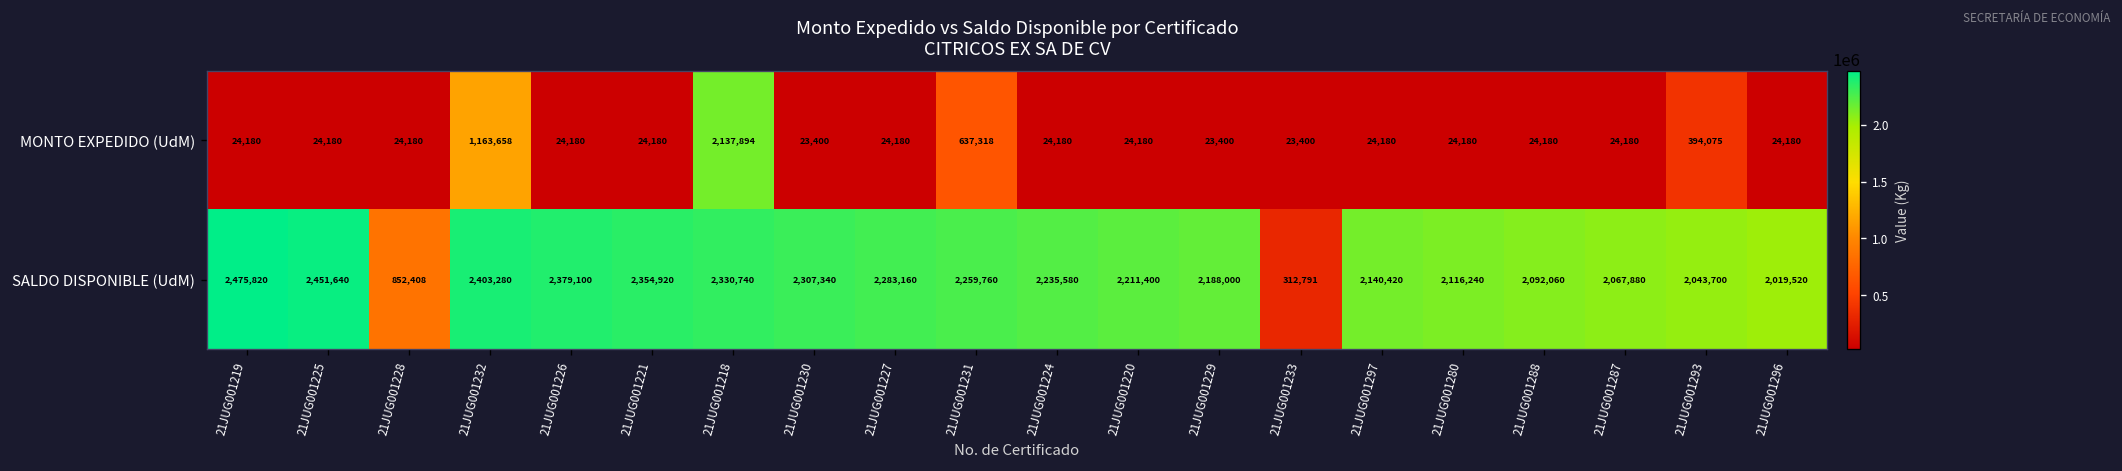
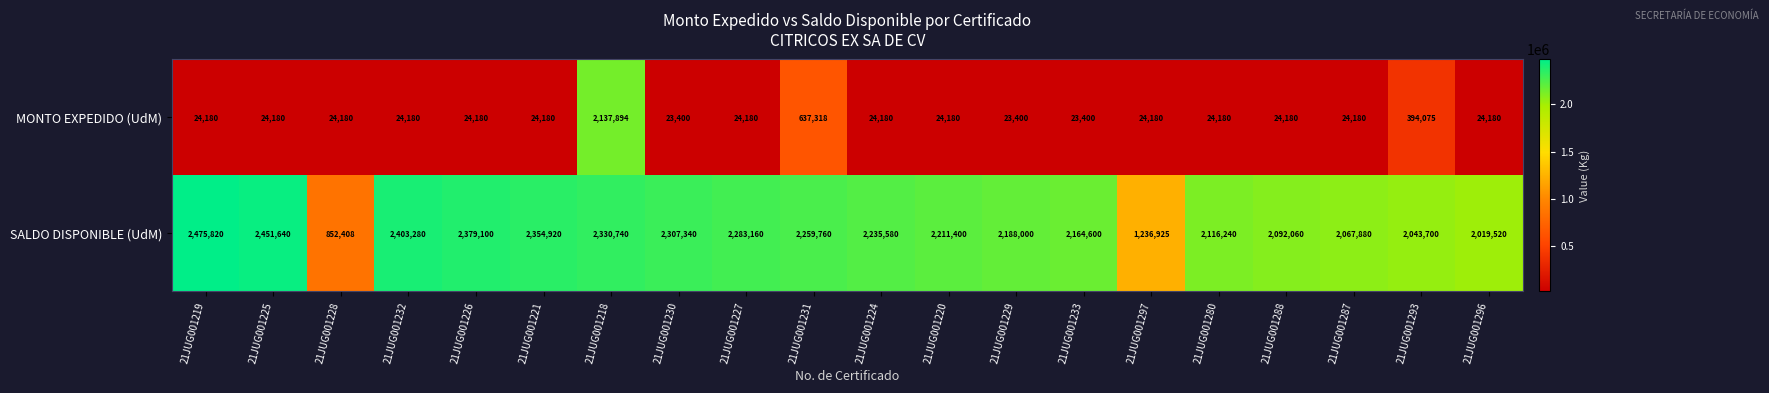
  {
    "MONTO EXPEDIDO (UdM)": {
      "21JUG001219": "24,180",
      "21JUG001225": "24,180",
      "21JUG001228": "24,180",
-     "21JUG001232": "1,163,658",
+     "21JUG001232": "24,180",
      "21JUG001226": "24,180",
      "21JUG001221": "24,180",
      "21JUG001218": "2,137,894",
      "21JUG001230": "23,400",
      "21JUG001227": "24,180",
      "21JUG001231": "637,318",
      "21JUG001224": "24,180",
      "21JUG001220": "24,180",
      "21JUG001229": "23,400",
      "21JUG001233": "23,400",
      "21JUG001297": "24,180",
      "21JUG001280": "24,180",
      "21JUG001288": "24,180",
      "21JUG001287": "24,180",
      "21JUG001293": "394,075",
      "21JUG001296": "24,180"
    },
    "SALDO DISPONIBLE (UdM)": {
      "21JUG001219": "2,475,820",
      "21JUG001225": "2,451,640",
      "21JUG001228": "852,408",
      "21JUG001232": "2,403,280",
      "21JUG001226": "2,379,100",
      "21JUG001221": "2,354,920",
      "21JUG001218": "2,330,740",
      "21JUG001230": "2,307,340",
      "21JUG001227": "2,283,160",
      "21JUG001231": "2,259,760",
      "21JUG001224": "2,235,580",
      "21JUG001220": "2,211,400",
      "21JUG001229": "2,188,000",
-     "21JUG001233": "312,791",
-     "21JUG001297": "2,140,420",
+     "21JUG001233": "2,164,600",
+     "21JUG001297": "1,236,925",
      "21JUG001280": "2,116,240",
      "21JUG001288": "2,092,060",
      "21JUG001287": "2,067,880",
      "21JUG001293": "2,043,700",
      "21JUG001296": "2,019,520"
    }
  }
